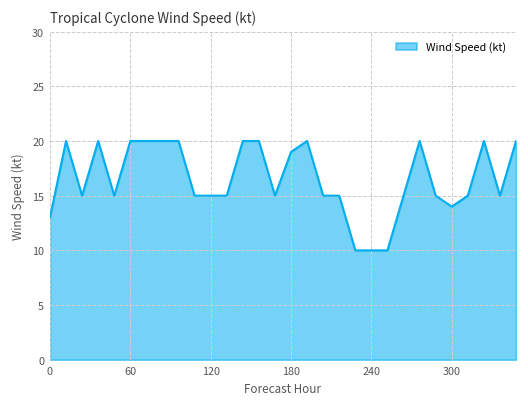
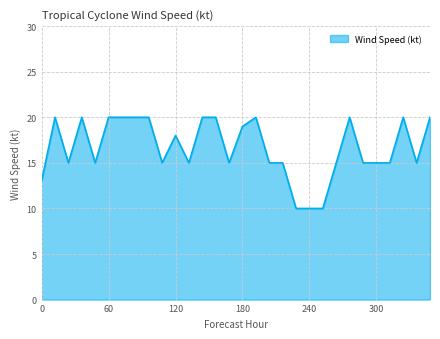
  {
    "0": 13,
    "60": 20,
-   "120": 15,
+   "120": 18,
    "180": 19,
    "240": 10,
-   "300": 14
+   "300": 15
  }
